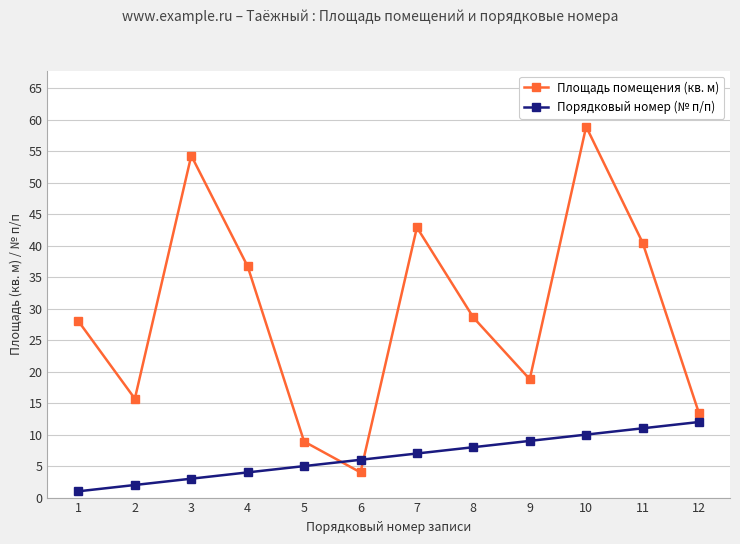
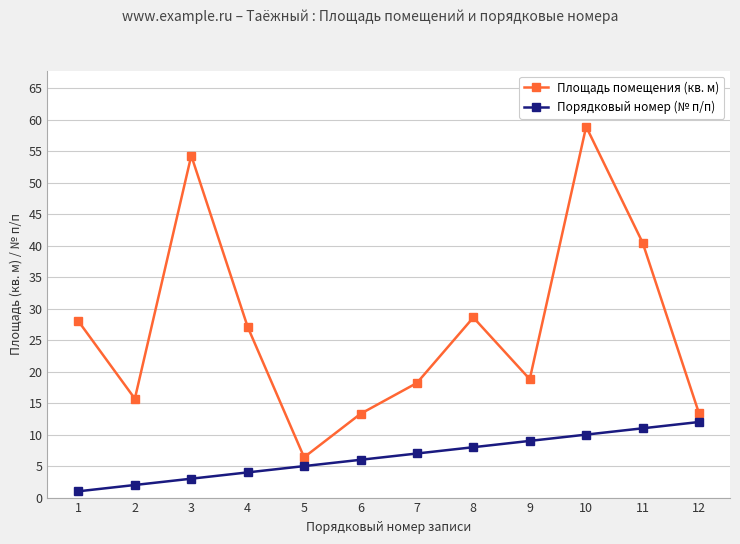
  {
    "Площадь помещения (кв. м)": {
      "1": 28,
      "2": 16,
      "3": 54,
-     "4": 37,
-     "5": 9,
-     "6": 4,
-     "7": 43,
+     "4": 27,
+     "5": 6,
+     "6": 13,
+     "7": 18,
      "8": 29,
      "9": 19,
      "10": 59,
      "11": 41,
      "12": 13
    },
    "Порядковый номер (№ п/п)": {
      "1": 1,
      "2": 2,
      "3": 3,
      "4": 4,
      "5": 5,
      "6": 6,
      "7": 7,
      "8": 8,
      "9": 9,
      "10": 10,
      "11": 11,
      "12": 12
    }
  }
